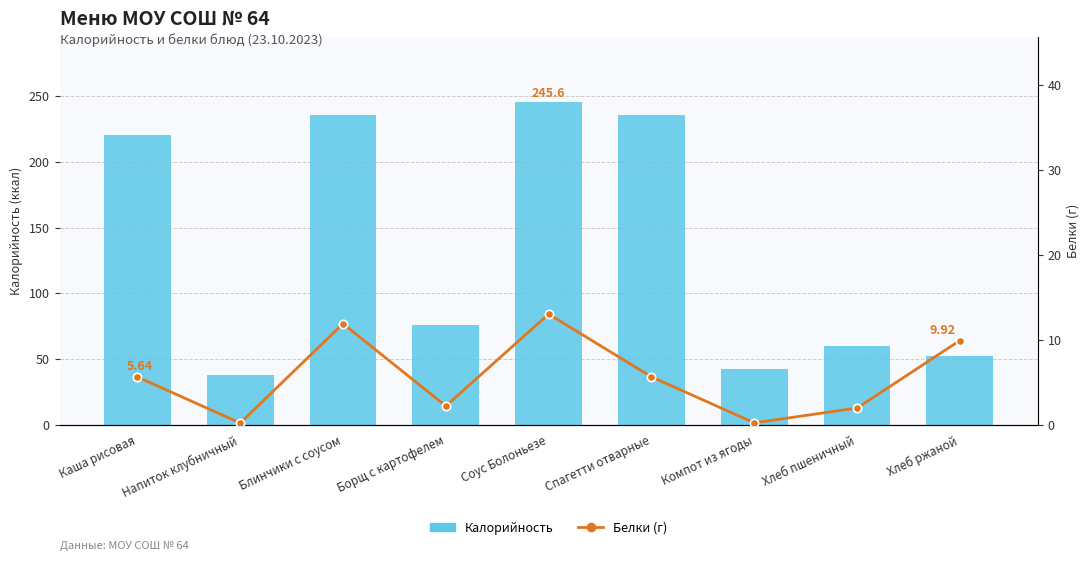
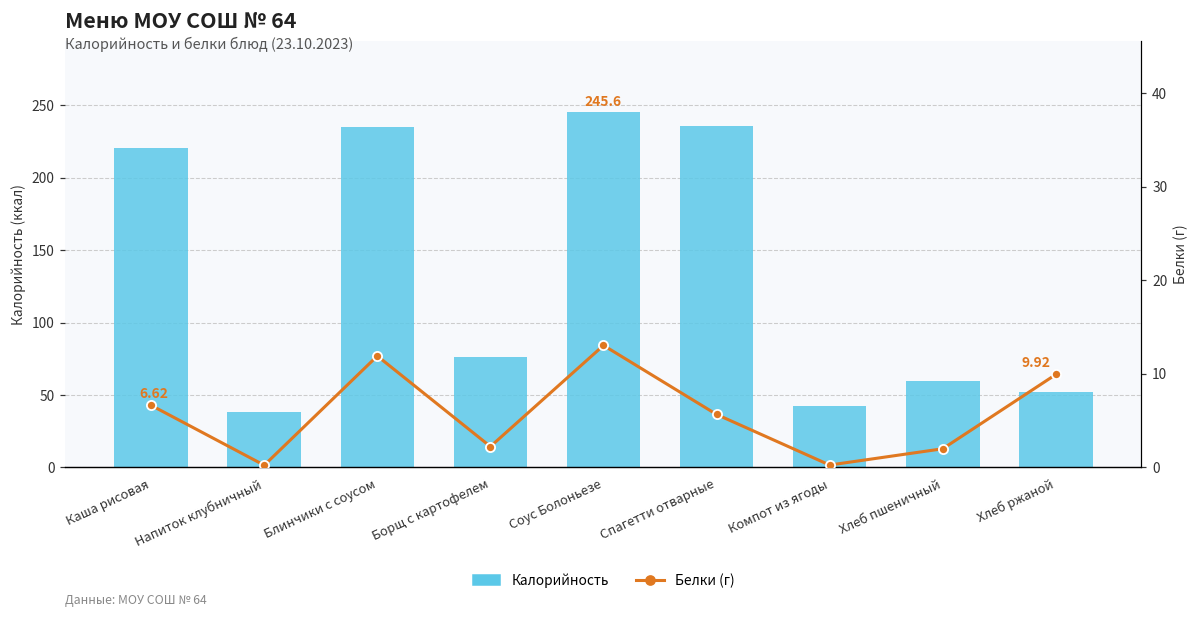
  {
    "Калорийность": {
      "Соус Болоньезе": 245.6
    },
    "Белки (г)": {
-     "Каша рисовая": 5.64,
+     "Каша рисовая": 6.62,
      "Хлеб ржаной": 9.92
    }
  }
